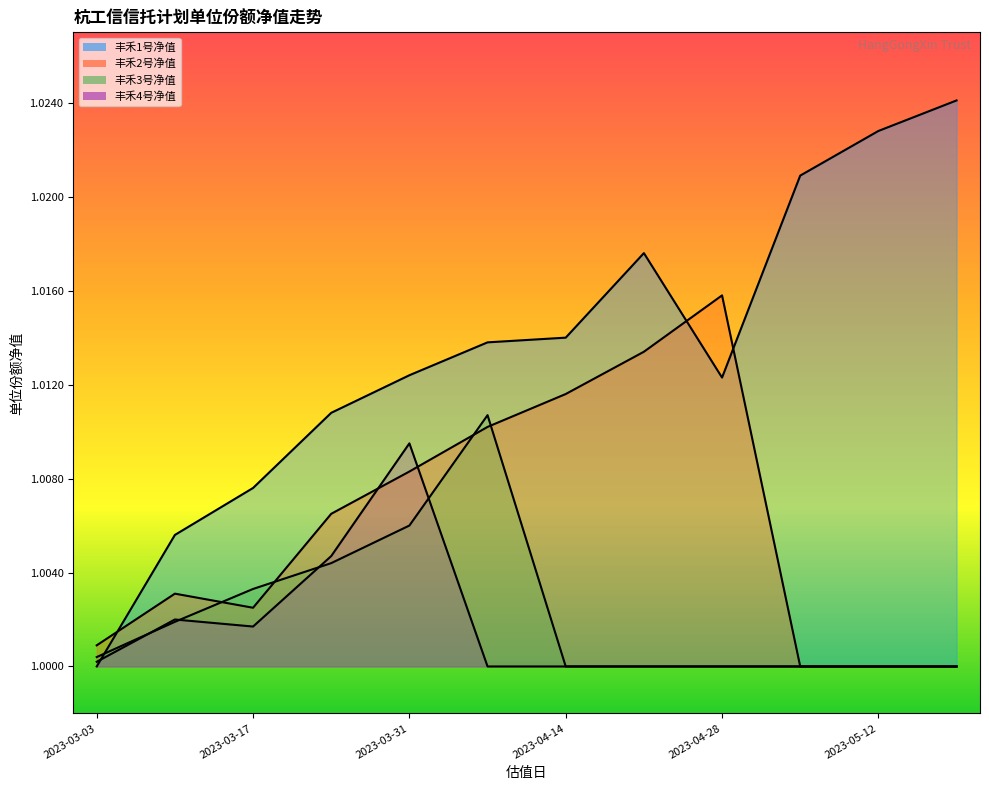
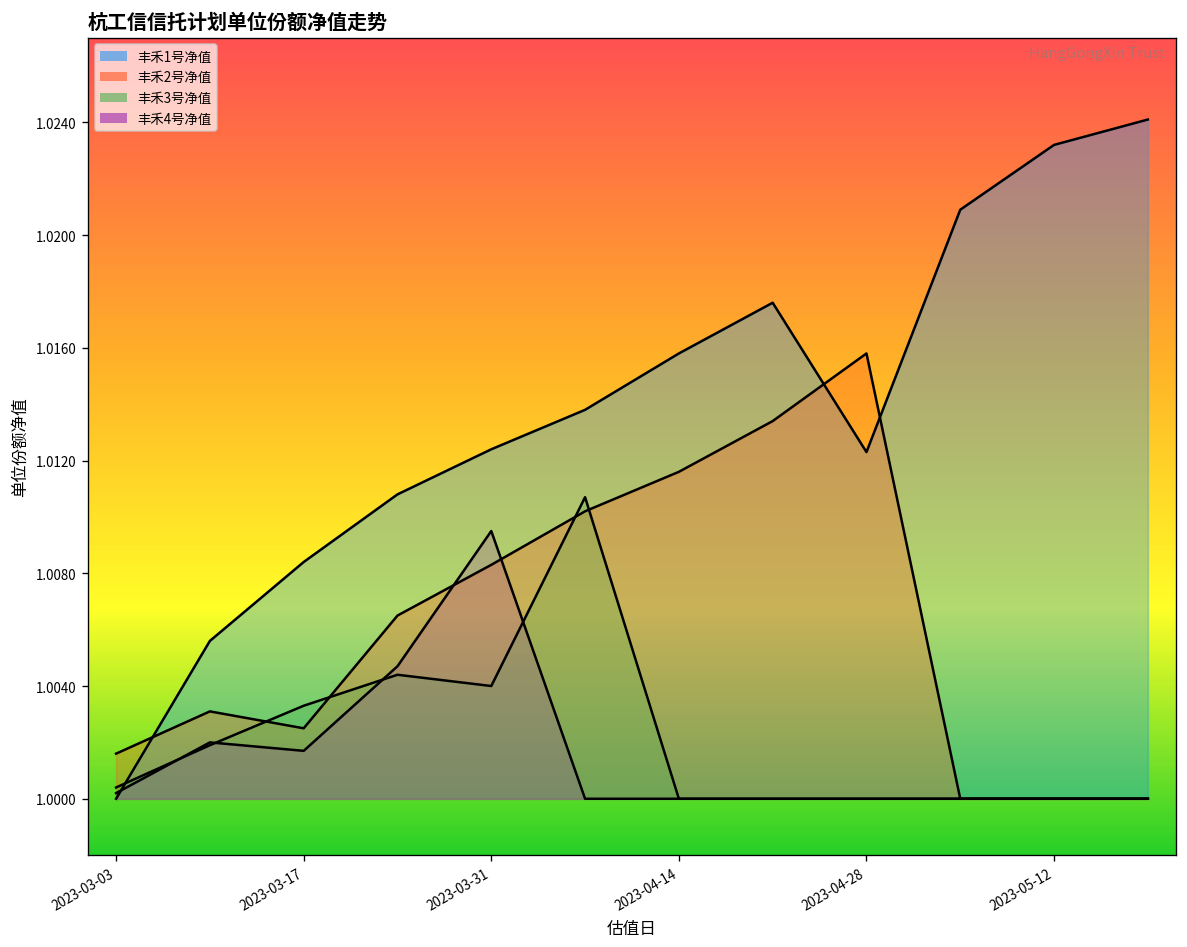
  {
    "丰禾1号净值": {
      "2023-03-03": 1.0000,
-     "2023-03-17": 1.0076,
+     "2023-03-17": 1.0084,
      "2023-03-31": 1.0124,
-     "2023-04-14": 1.0140,
+     "2023-04-14": 1.0158,
      "2023-04-28": 1.0123,
-     "2023-05-12": 1.0228
+     "2023-05-12": 1.0232
    },
    "丰禾2号净值": {
-     "2023-03-03": 1.0009,
+     "2023-03-03": 1.0016,
      "2023-03-17": 1.0025,
      "2023-03-31": 1.0083,
      "2023-04-14": 1.0116,
      "2023-04-28": 1.0158
    },
    "丰禾3号净值": {
      "2023-03-03": 1.0004,
      "2023-03-17": 1.0033,
-     "2023-03-31": 1.006
+     "2023-03-31": 1.004
    },
    "丰禾4号净值": {
      "2023-03-03": 1.0002,
      "2023-03-17": 1.0017,
      "2023-03-31": 1.0095
    }
  }
